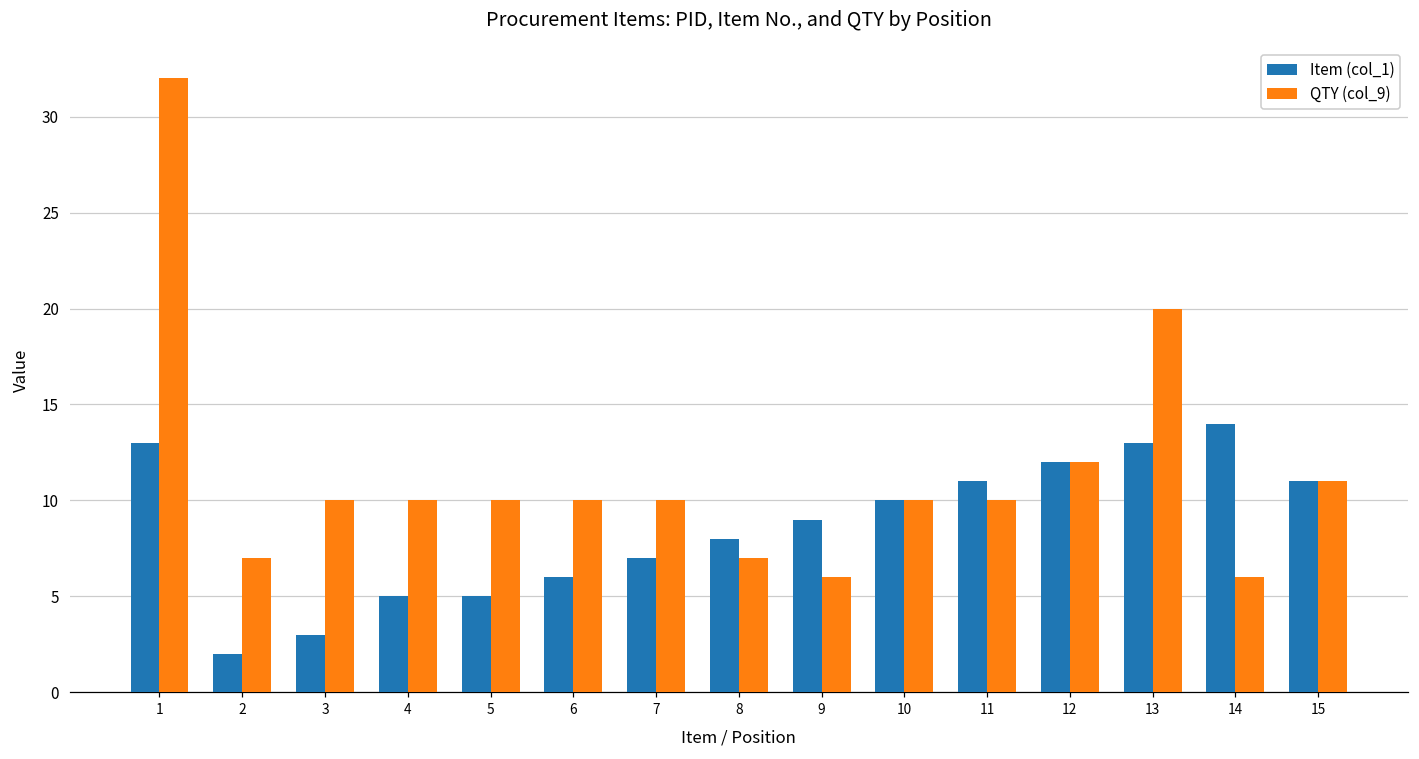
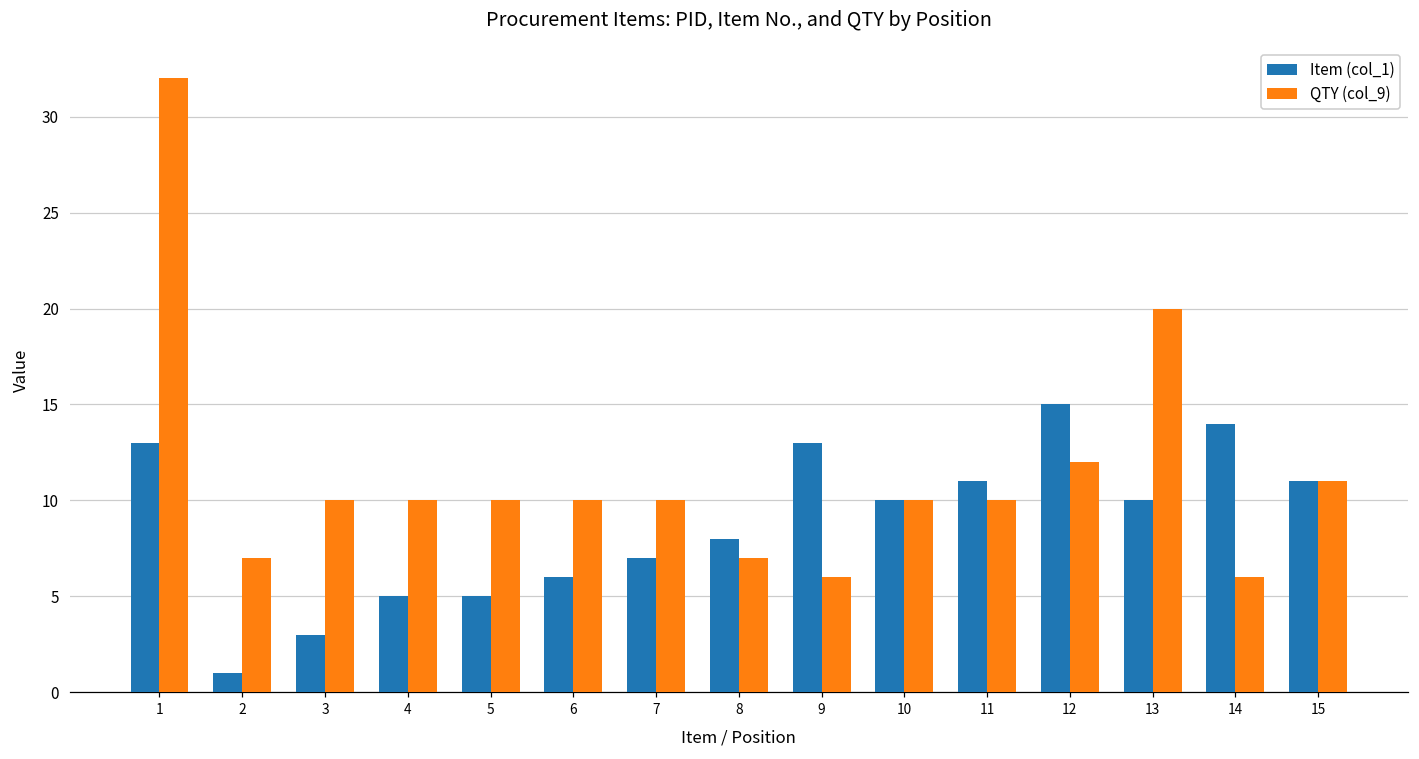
  {
    "Item (col_1)": {
      "1": 13,
-     "2": 2,
+     "2": 1,
      "3": 3,
      "4": 5,
      "5": 5,
      "6": 6,
      "7": 7,
      "8": 8,
-     "9": 9,
+     "9": 13,
      "10": 10,
      "11": 11,
-     "12": 12,
-     "13": 13,
+     "12": 15,
+     "13": 10,
      "14": 14,
      "15": 11
    },
    "QTY (col_9)": {
      "1": 32,
      "2": 7,
      "3": 10,
      "4": 10,
      "5": 10,
      "6": 10,
      "7": 10,
      "8": 7,
      "9": 6,
      "10": 10,
      "11": 10,
      "12": 12,
      "13": 20,
      "14": 6,
      "15": 11
    }
  }
